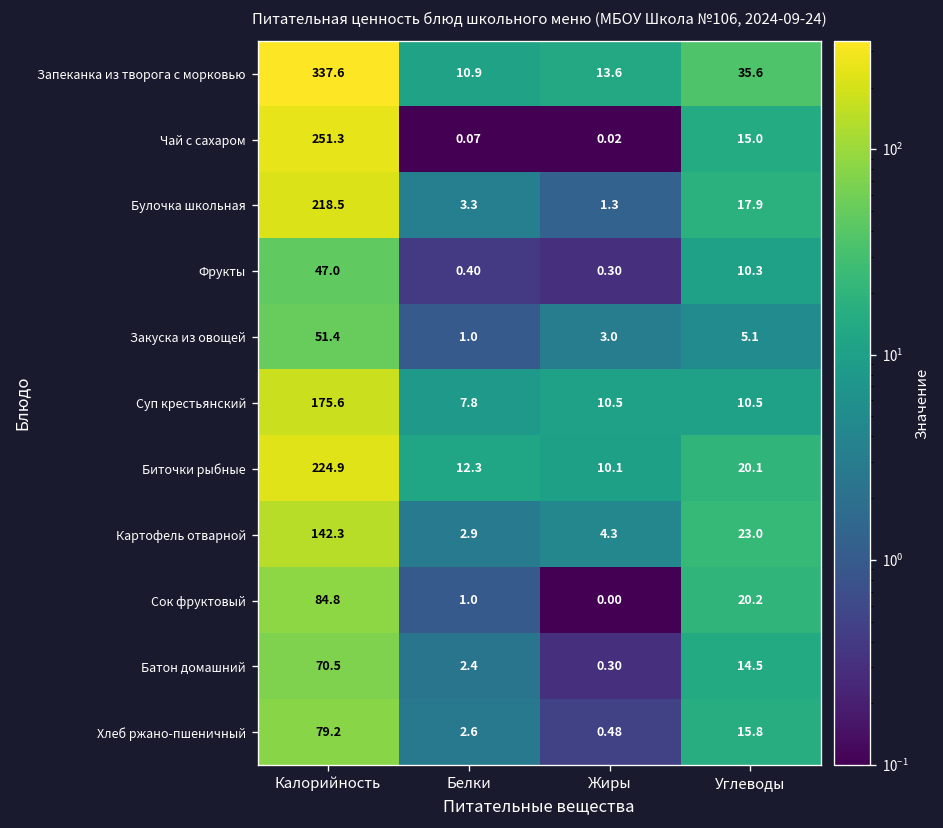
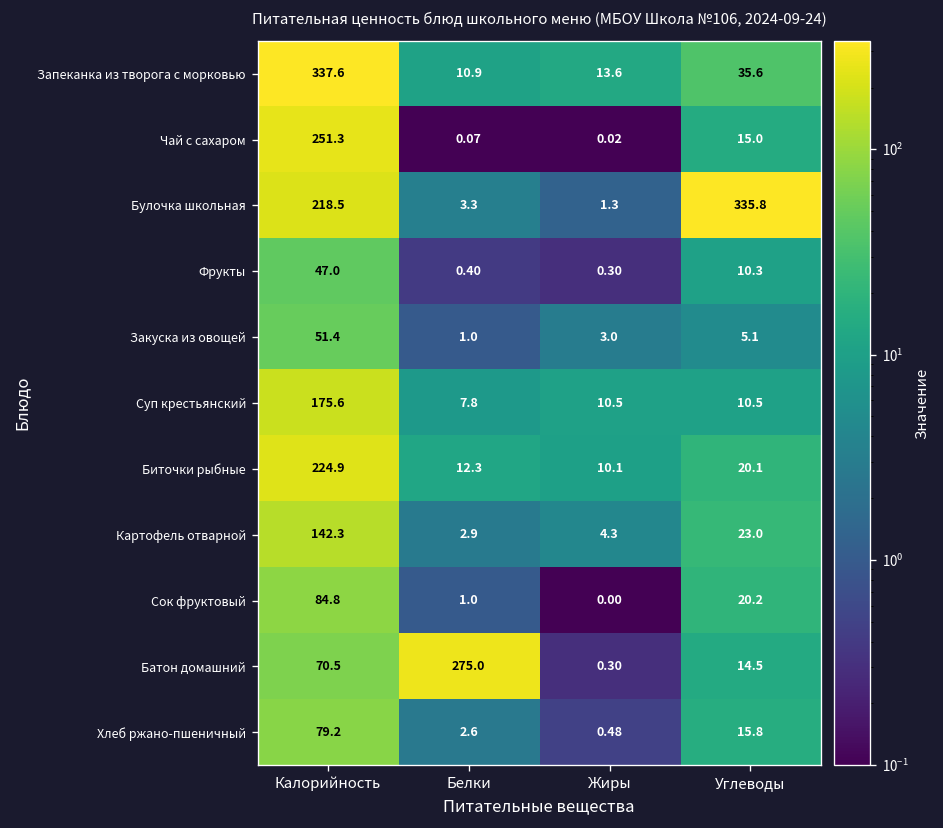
  {
    "Запеканка из творога с морковью": {
      "Калорийность": 337.6,
      "Белки": 10.9,
      "Жиры": 13.6,
      "Углеводы": 35.6
    },
    "Чай с сахаром": {
      "Калорийность": 251.3,
      "Белки": 0.07,
      "Жиры": 0.02,
      "Углеводы": 15.0
    },
    "Булочка школьная": {
      "Калорийность": 218.5,
      "Белки": 3.3,
      "Жиры": 1.3,
-     "Углеводы": 17.9
+     "Углеводы": 335.8
    },
    "Фрукты": {
      "Калорийность": 47.0,
      "Белки": 0.40,
      "Жиры": 0.30,
      "Углеводы": 10.3
    },
    "Закуска из овощей": {
      "Калорийность": 51.4,
      "Белки": 1.0,
      "Жиры": 3.0,
      "Углеводы": 5.1
    },
    "Суп крестьянский": {
      "Калорийность": 175.6,
      "Белки": 7.8,
      "Жиры": 10.5,
      "Углеводы": 10.5
    },
    "Биточки рыбные": {
      "Калорийность": 224.9,
      "Белки": 12.3,
      "Жиры": 10.1,
      "Углеводы": 20.1
    },
    "Картофель отварной": {
      "Калорийность": 142.3,
      "Белки": 2.9,
      "Жиры": 4.3,
      "Углеводы": 23.0
    },
    "Сок фруктовый": {
      "Калорийность": 84.8,
      "Белки": 1.0,
      "Жиры": 0.00,
      "Углеводы": 20.2
    },
    "Батон домашний": {
      "Калорийность": 70.5,
-     "Белки": 2.4,
+     "Белки": 275.0,
      "Жиры": 0.30,
      "Углеводы": 14.5
    },
    "Хлеб ржано-пшеничный": {
      "Калорийность": 79.2,
      "Белки": 2.6,
      "Жиры": 0.48,
      "Углеводы": 15.8
    }
  }
